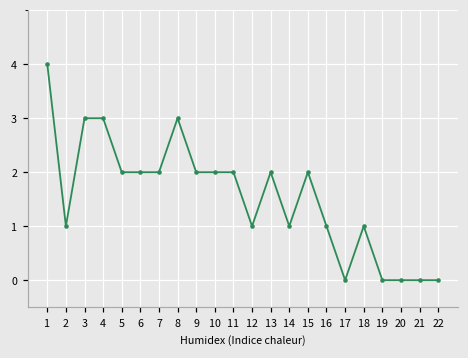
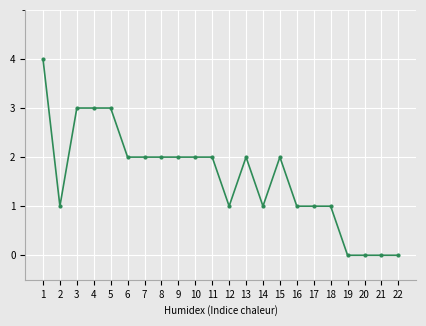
  {
    "1": 4,
    "2": 1,
    "3": 3,
    "4": 3,
-   "5": 2,
+   "5": 3,
    "6": 2,
    "7": 2,
-   "8": 3,
+   "8": 2,
    "9": 2,
    "10": 2,
    "11": 2,
    "12": 1,
    "13": 2,
    "14": 1,
    "15": 2,
    "16": 1,
-   "17": 0,
+   "17": 1,
    "18": 1,
    "19": 0,
    "20": 0,
    "21": 0,
    "22": 0
  }
